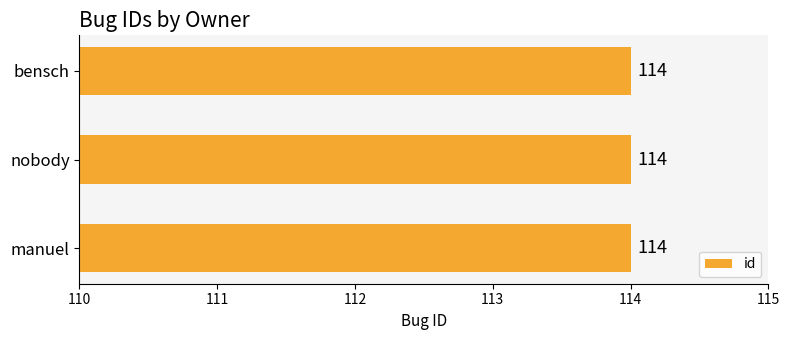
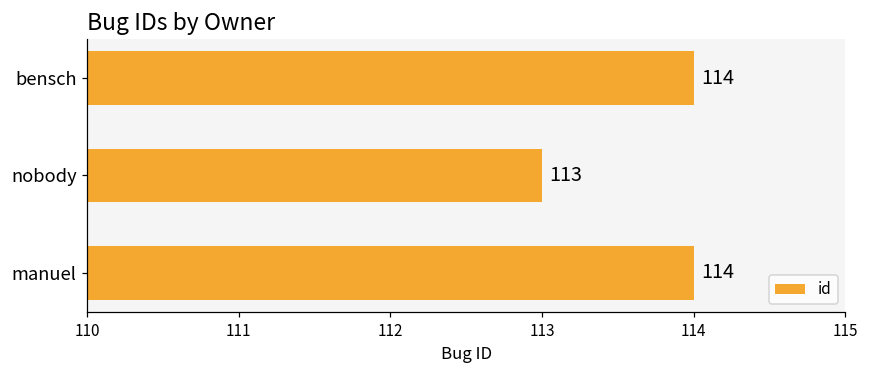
  {
    "bensch": 114,
-   "nobody": 114,
+   "nobody": 113,
    "manuel": 114
  }
